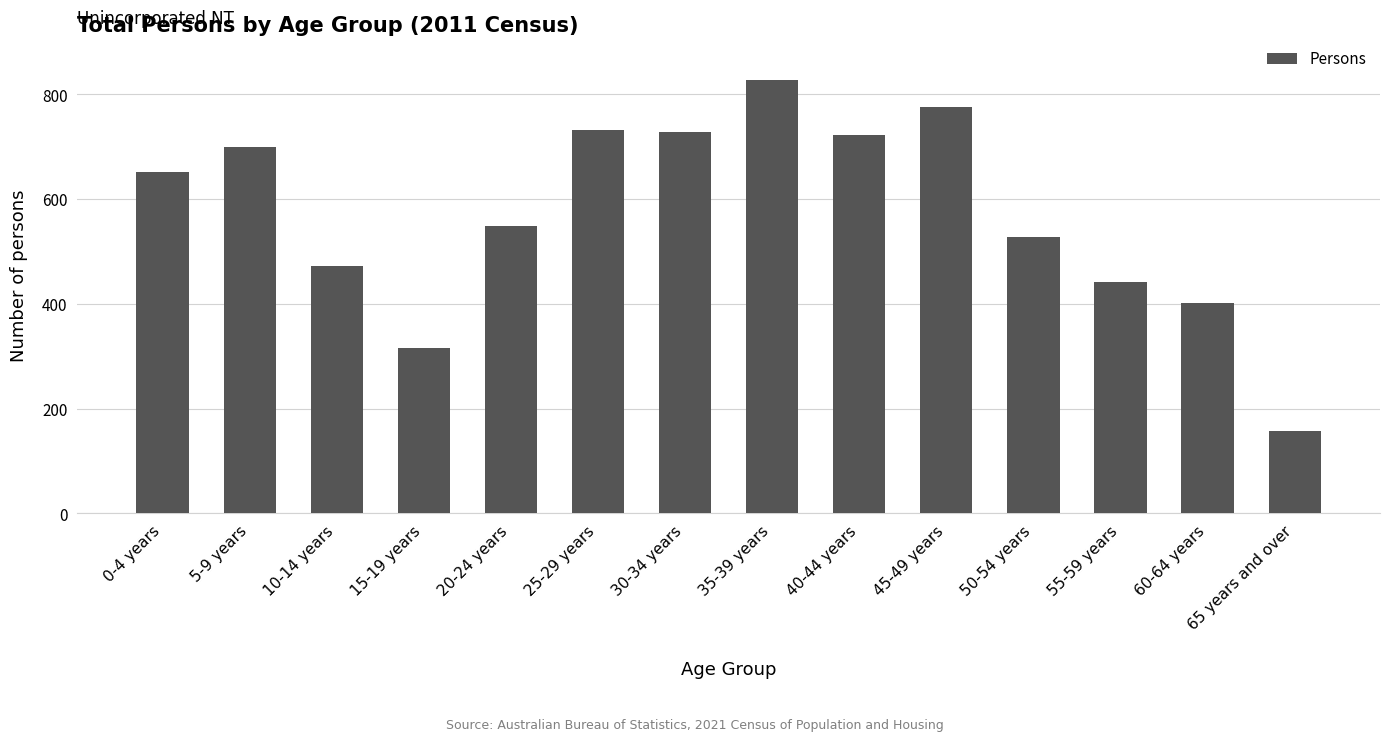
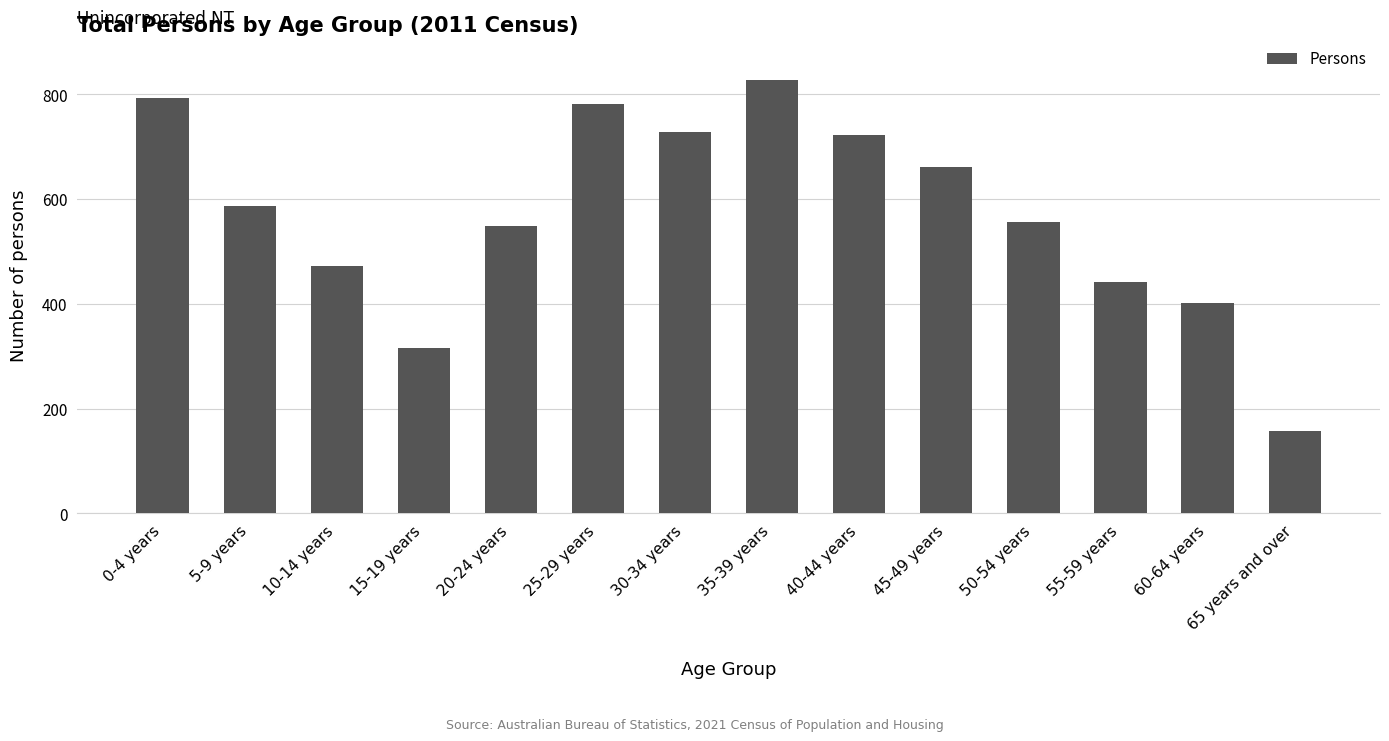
  {
-   "0-4 years": 650,
-   "5-9 years": 700,
+   "0-4 years": 790,
+   "5-9 years": 590,
    "10-14 years": 470,
    "15-19 years": 320,
    "20-24 years": 550,
-   "25-29 years": 730,
+   "25-29 years": 780,
    "30-34 years": 730,
    "35-39 years": 830,
    "40-44 years": 720,
-   "45-49 years": 780,
-   "50-54 years": 530,
+   "45-49 years": 660,
+   "50-54 years": 560,
    "55-59 years": 440,
    "60-64 years": 400,
    "65 years and over": 160
  }
